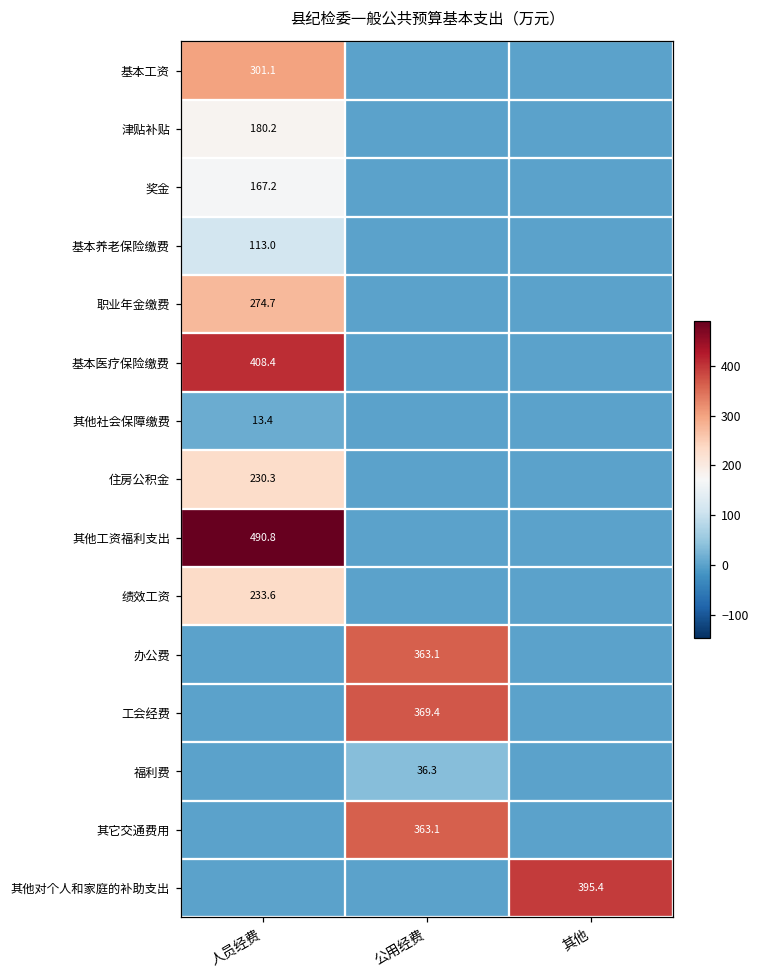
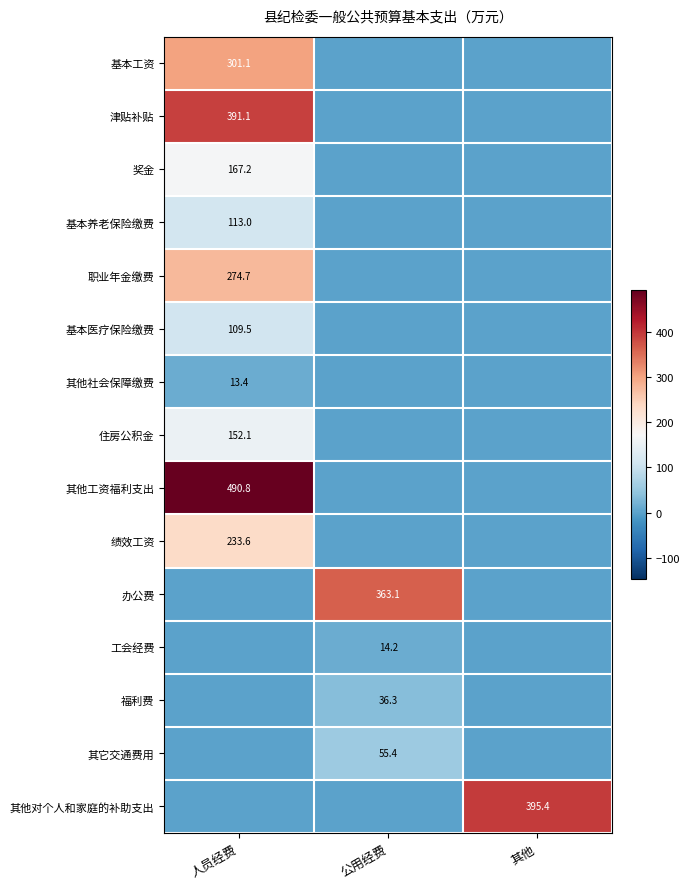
  {
    "基本工资": {
      "人员经费": 301.1
    },
    "津贴补贴": {
-     "人员经费": 180.2
+     "人员经费": 391.1
    },
    "奖金": {
      "人员经费": 167.2
    },
    "基本养老保险缴费": {
      "人员经费": 113.0
    },
    "职业年金缴费": {
      "人员经费": 274.7
    },
    "基本医疗保险缴费": {
-     "人员经费": 408.4
+     "人员经费": 109.5
    },
    "其他社会保障缴费": {
      "人员经费": 13.4
    },
    "住房公积金": {
-     "人员经费": 230.3
+     "人员经费": 152.1
    },
    "其他工资福利支出": {
      "人员经费": 490.8
    },
    "绩效工资": {
      "人员经费": 233.6
    },
    "办公费": {
      "公用经费": 363.1
    },
    "工会经费": {
-     "公用经费": 369.4
+     "公用经费": 14.2
    },
    "福利费": {
      "公用经费": 36.3
    },
    "其它交通费用": {
-     "公用经费": 363.1
+     "公用经费": 55.4
    },
    "其他对个人和家庭的补助支出": {
      "其他": 395.4
    }
  }
